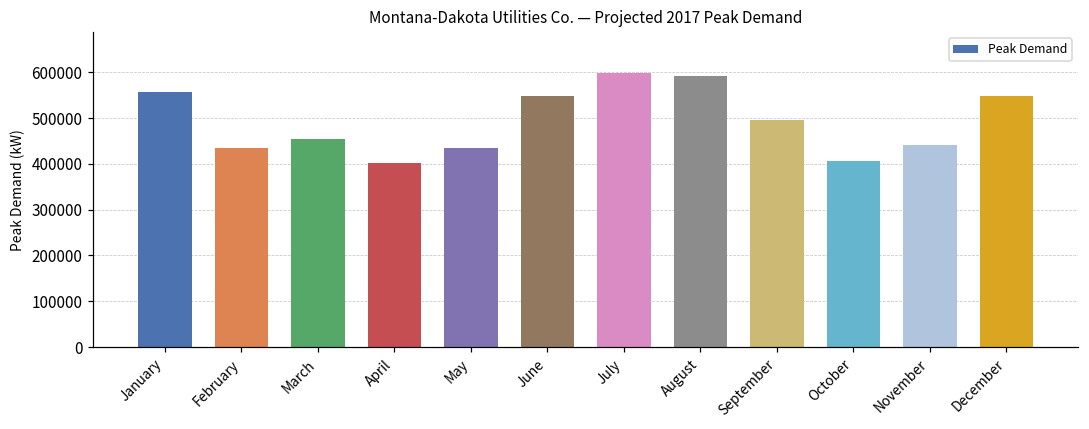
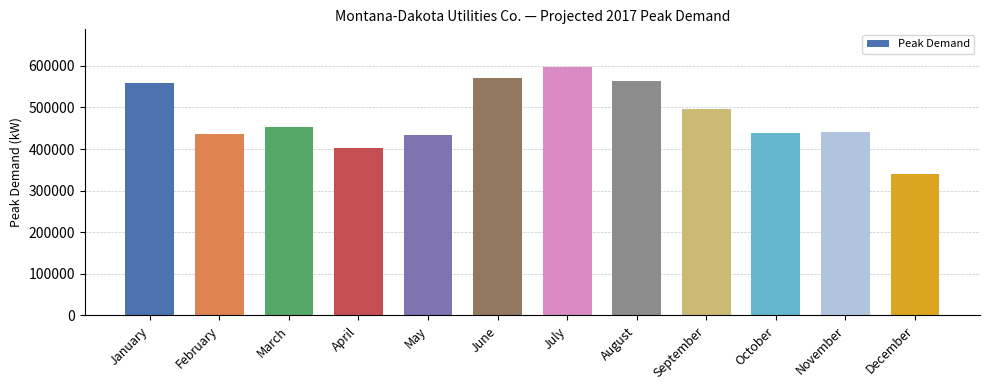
  {
    "January": 560000,
    "February": 430000,
    "March": 450000,
    "April": 400000,
    "May": 430000,
-   "June": 550000,
+   "June": 570000,
    "July": 600000,
-   "August": 590000,
+   "August": 560000,
    "September": 500000,
-   "October": 410000,
+   "October": 440000,
    "November": 440000,
-   "December": 550000
+   "December": 340000
  }
